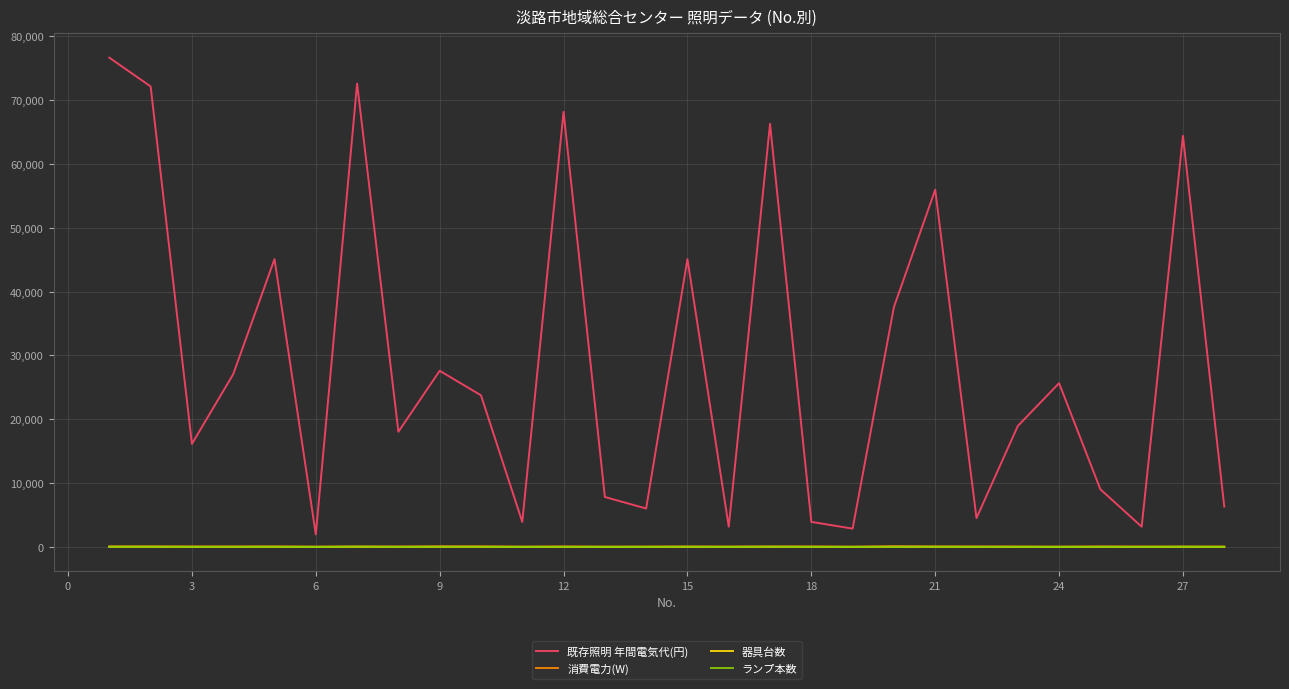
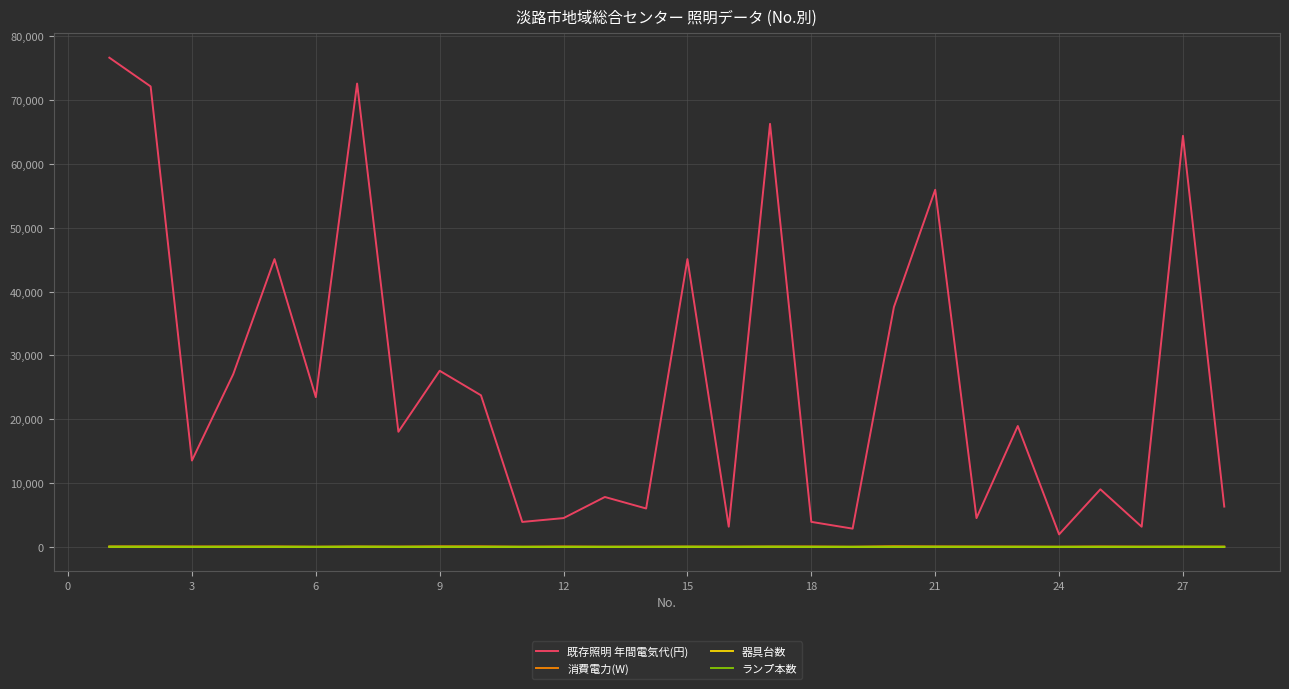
  {
    "既存照明 年間電気代(円)": {
-     "3": "16,000",
-     "6": "2,000",
+     "3": "14,000",
+     "6": "23,000",
      "9": "28,000",
-     "12": "68,000",
+     "12": "5,000",
      "15": "45,000",
      "18": "4,000",
      "21": "56,000",
-     "24": "26,000",
+     "24": "2,000",
      "27": "64,000"
    }
  }
